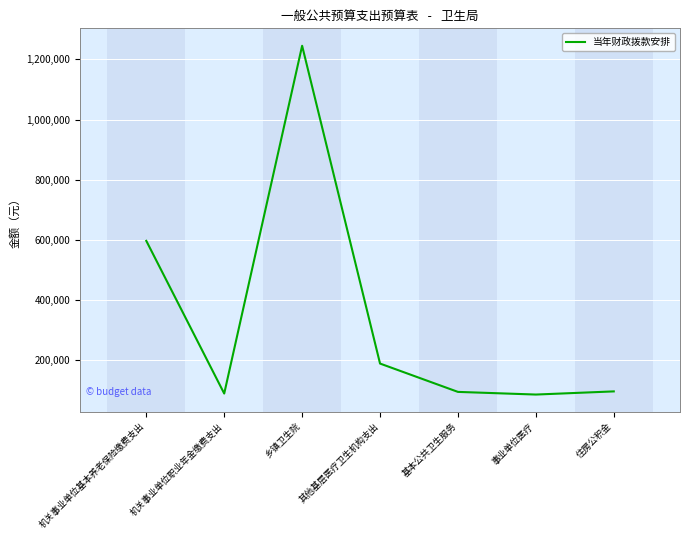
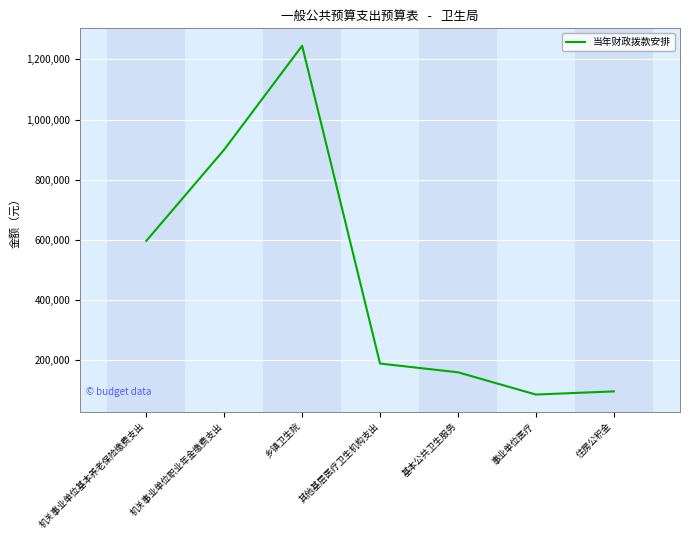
  {
    "机关事业单位基本养老保险缴费支出": "600,000",
-   "机关事业单位职业年金缴费支出": "90,000",
+   "机关事业单位职业年金缴费支出": "900,000",
    "乡镇卫生院": "1,250,000",
    "其他基层医疗卫生机构支出": "190,000",
-   "基本公共卫生服务": "100,000",
+   "基本公共卫生服务": "160,000",
    "事业单位医疗": "90,000",
    "住房公积金": "100,000"
  }
